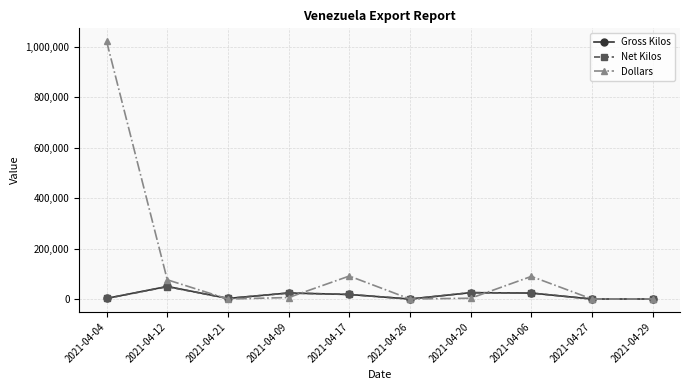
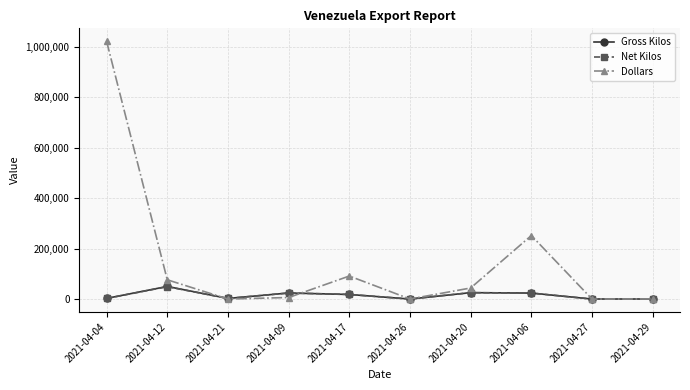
  {
    "Dollars": {
      "2021-04-04": "1,020,000",
      "2021-04-12": "80,000",
      "2021-04-09": "10,000",
      "2021-04-17": "90,000",
-     "2021-04-20": "0",
-     "2021-04-06": "90,000"
+     "2021-04-20": "40,000",
+     "2021-04-06": "250,000"
    }
  }
